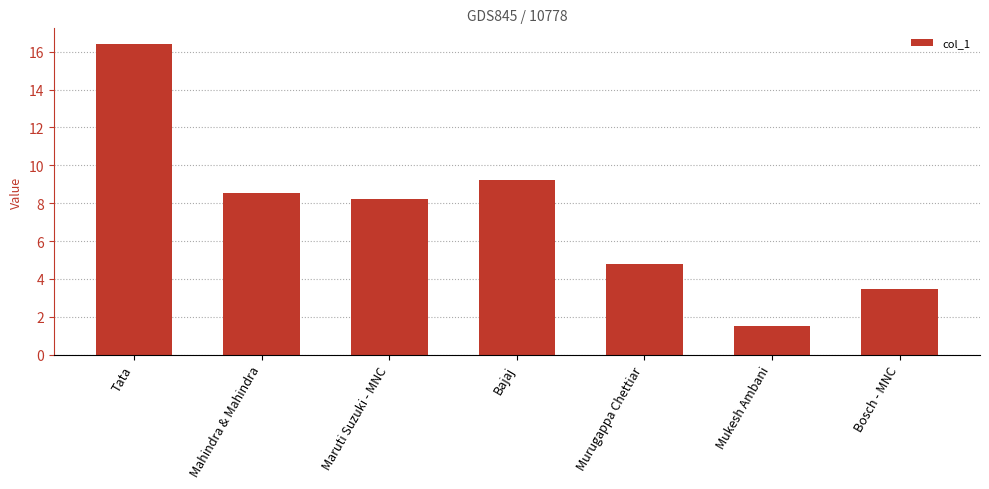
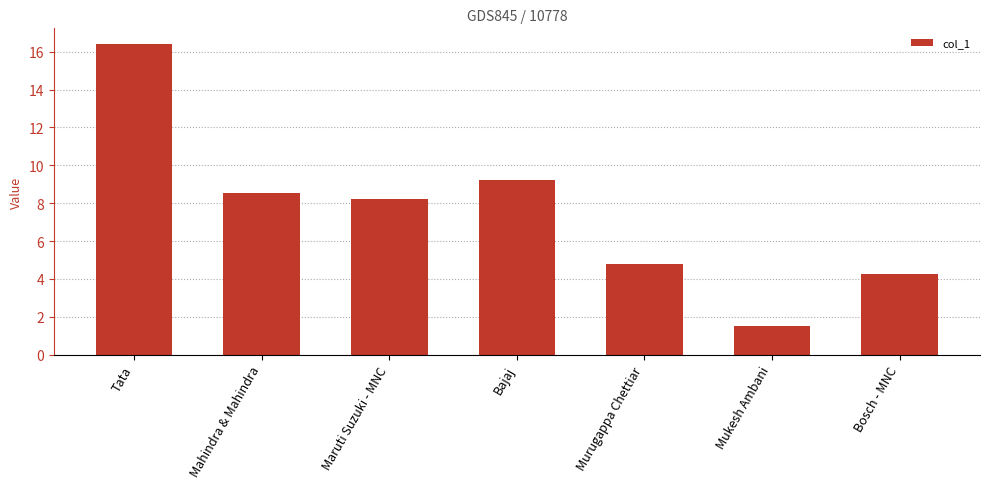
  {
    "Tata": 16.4,
    "Mahindra & Mahindra": 8.5,
    "Maruti Suzuki - MNC": 8.2,
    "Bajaj": 9.2,
    "Murugappa Chettiar": 4.8,
    "Mukesh Ambani": 1.5,
-   "Bosch - MNC": 3.5
+   "Bosch - MNC": 4.3
  }
